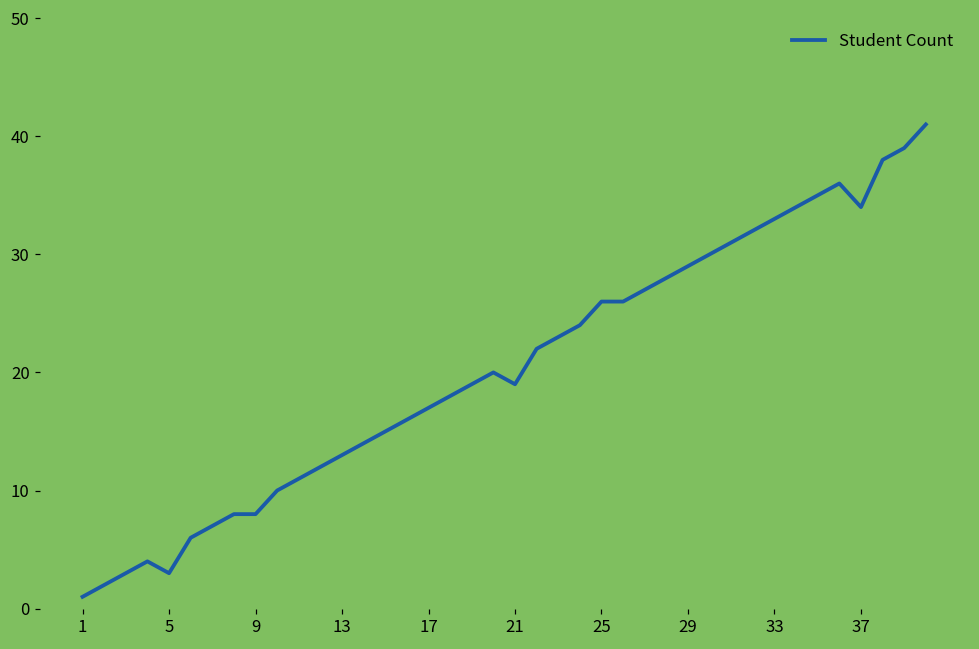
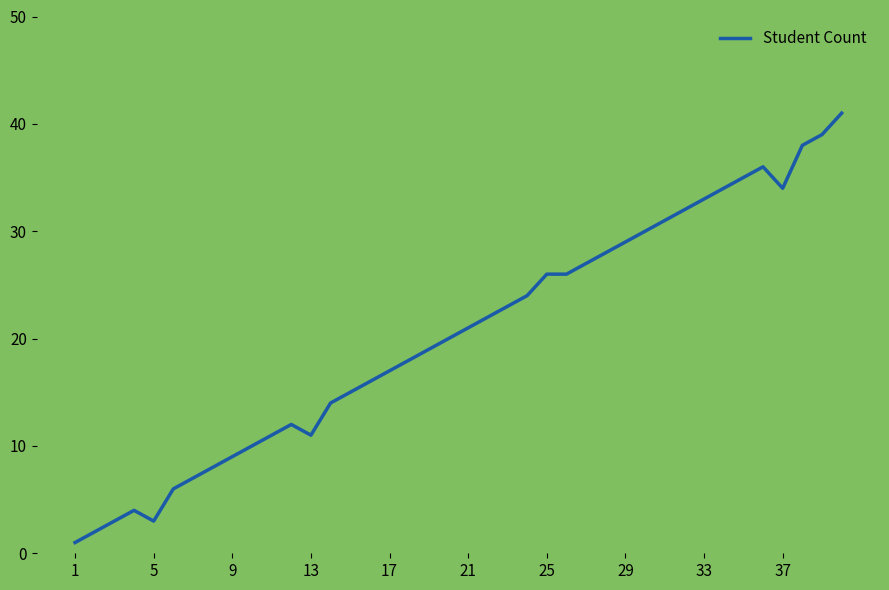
  {
    "1": 1,
    "5": 3,
-   "9": 8,
-   "13": 13,
+   "9": 9,
+   "13": 11,
    "17": 17,
-   "21": 19,
+   "21": 21,
    "25": 26,
    "29": 29,
    "33": 33,
    "37": 34
  }
